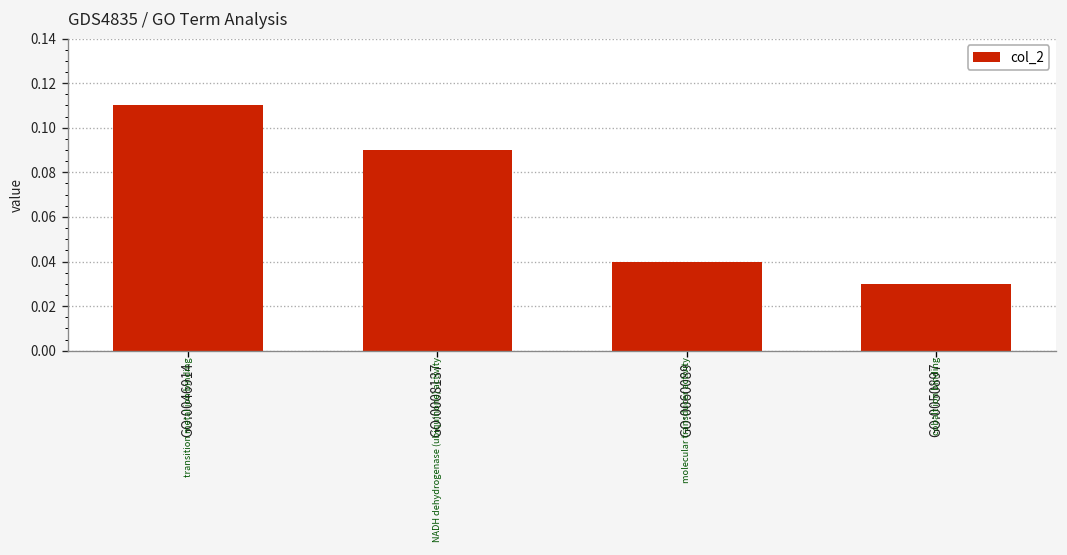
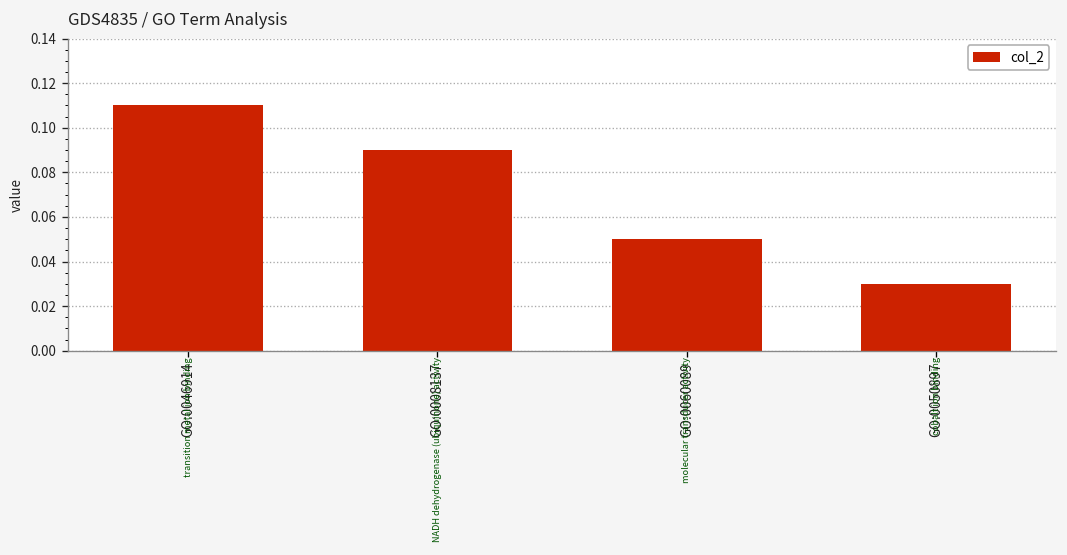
  {
    "GO:0046914": 0.11,
    "GO:0008137": 0.09,
-   "GO:0060089": 0.04,
+   "GO:0060089": 0.05,
    "GO:0050897": 0.03
  }
